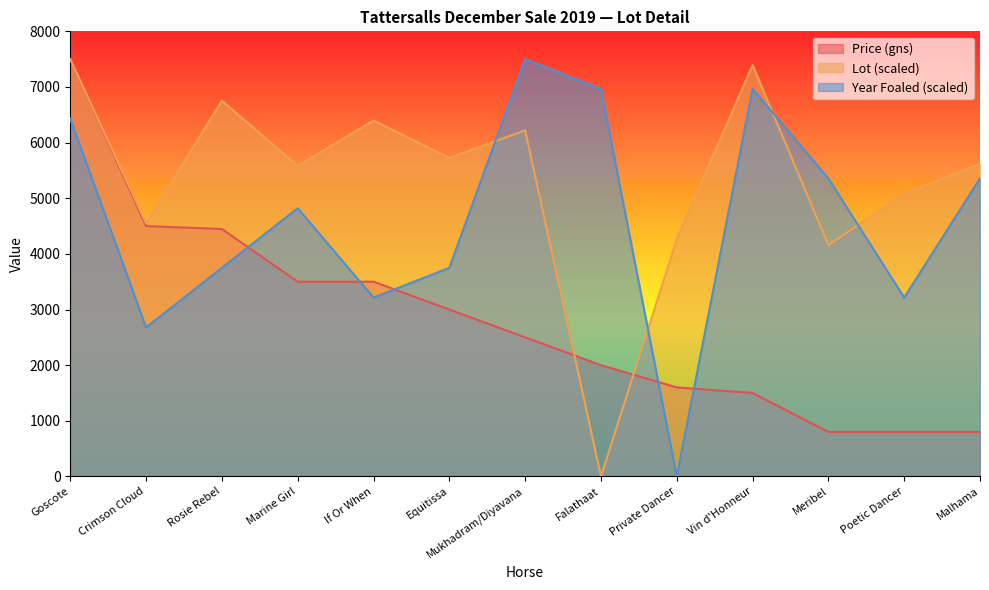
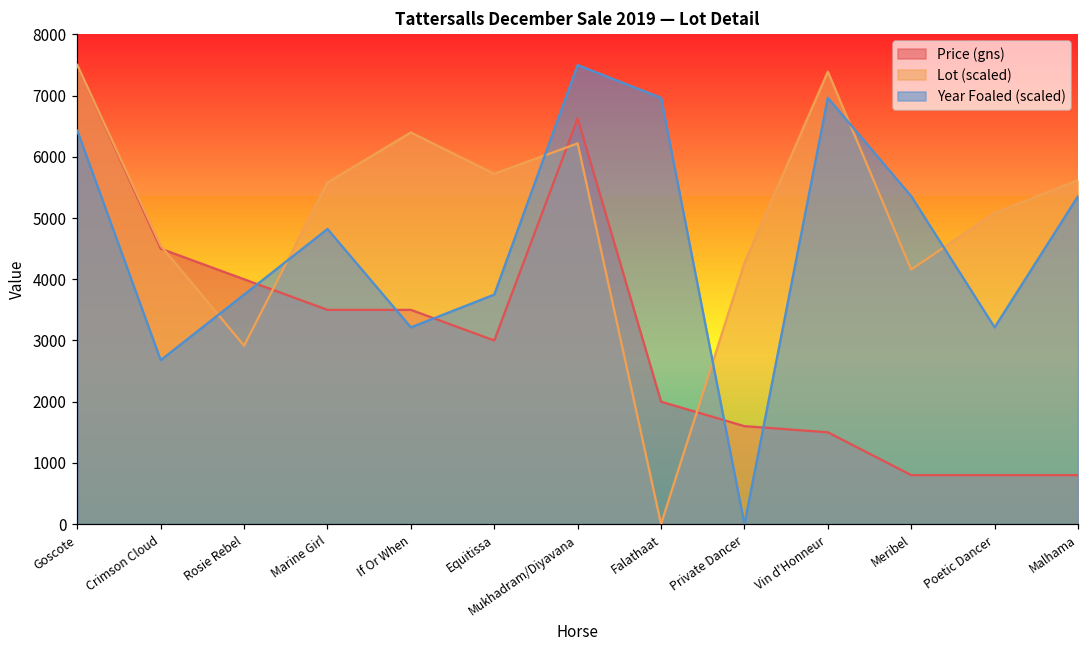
  {
    "Price (gns)": {
      "Crimson Cloud": 4500,
-     "Rosie Rebel": 4400,
+     "Rosie Rebel": 4000,
      "Marine Girl": 3500,
      "If Or When": 3500,
      "Equitissa": 3000,
-     "Mukhadram/Diyavana": 2500,
+     "Mukhadram/Diyavana": 6600,
      "Falathaat": 2000,
      "Private Dancer": 1600,
      "Vin d'Honneur": 1500,
      "Meribel": 800,
      "Poetic Dancer": 800,
      "Malhama": 800
    },
    "Lot (scaled)": {
      "Crimson Cloud": 4500,
-     "Rosie Rebel": 6800,
+     "Rosie Rebel": 2900,
      "Marine Girl": 5600,
      "If Or When": 6400,
      "Equitissa": 5700,
      "Mukhadram/Diyavana": 6200,
      "Falathaat": 0,
      "Private Dancer": 4300,
      "Vin d'Honneur": 7400,
      "Meribel": 4200,
      "Poetic Dancer": 5100,
      "Malhama": 5600
    },
    "Year Foaled (scaled)": {
      "Goscote": 6400,
      "Crimson Cloud": 2700,
      "Rosie Rebel": 3800,
      "Marine Girl": 4800,
      "If Or When": 3200,
      "Equitissa": 3800,
      "Mukhadram/Diyavana": 7500,
      "Falathaat": 7000,
      "Private Dancer": 0,
      "Vin d'Honneur": 7000,
      "Meribel": 5400,
      "Poetic Dancer": 3200,
      "Malhama": 5400
    }
  }
